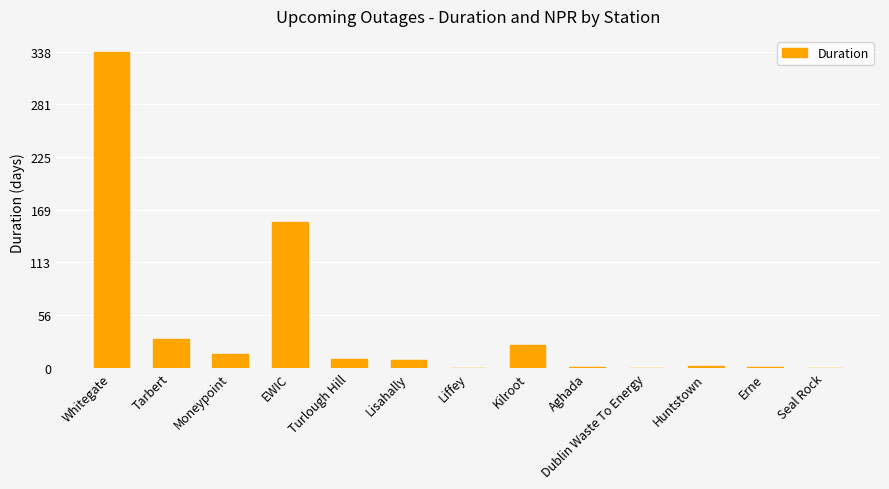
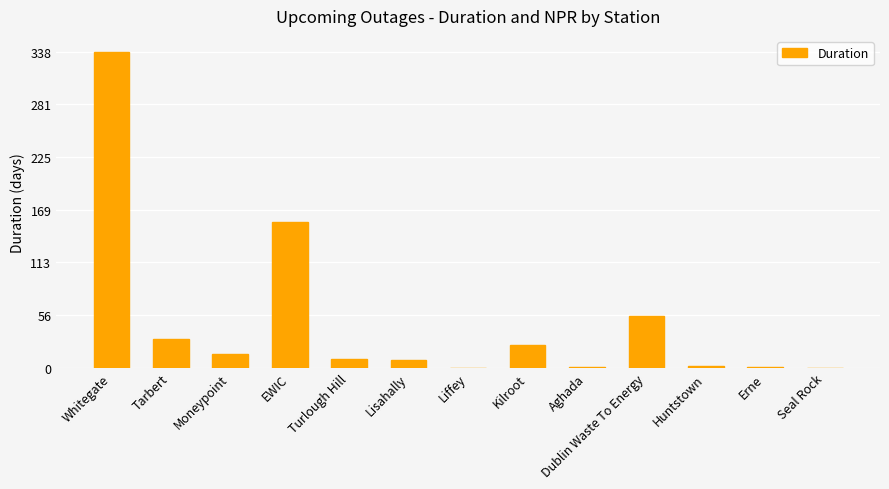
  {
    "Whitegate": 340,
    "Tarbert": 30,
    "Moneypoint": 10,
    "EWIC": 160,
    "Turlough Hill": 10,
    "Lisahally": 10,
    "Kilroot": 20,
-   "Dublin Waste To Energy": 0
+   "Dublin Waste To Energy": 60
  }
